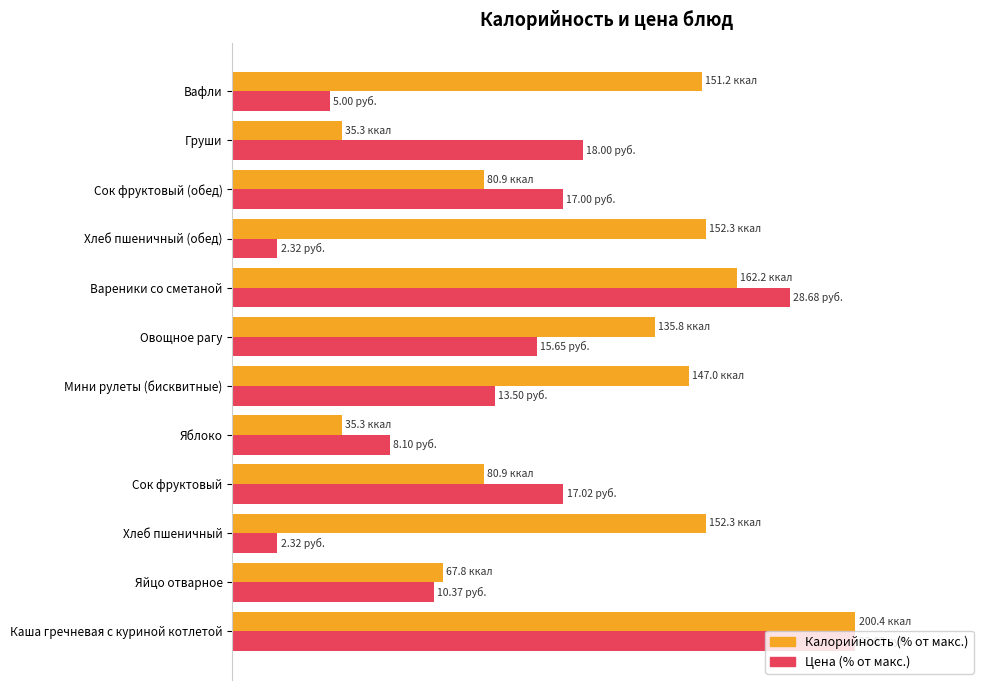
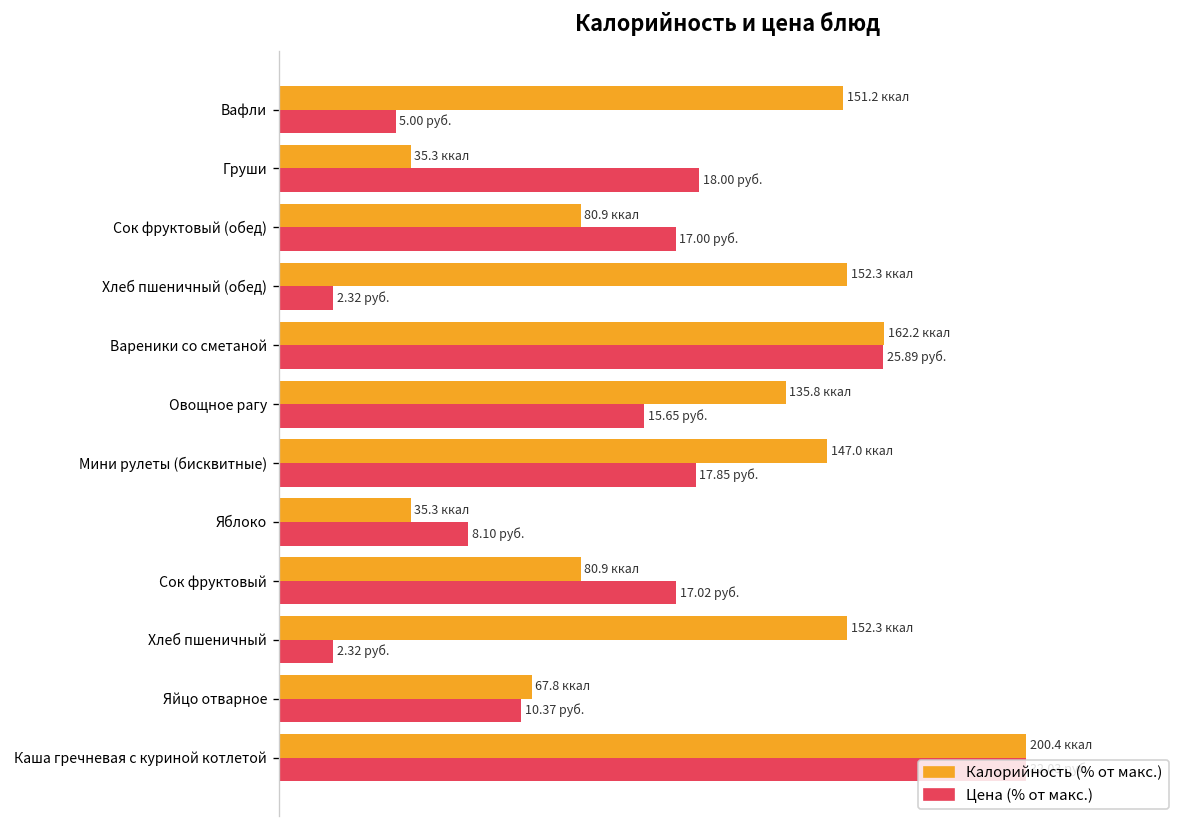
  {
    "Цена (% от макс.)": {
-     "Вареники со сметаной": 28.68,
-     "Мини рулеты (бисквитные)": 13.50
+     "Вареники со сметаной": 25.89,
+     "Мини рулеты (бисквитные)": 17.85
    }
  }
